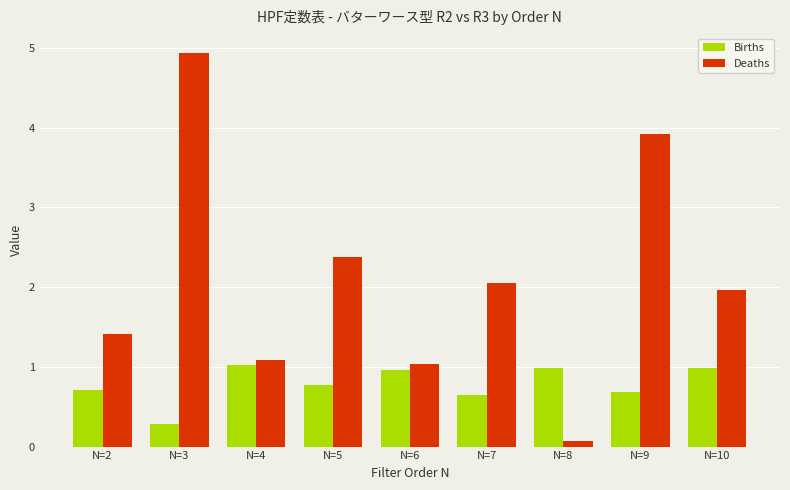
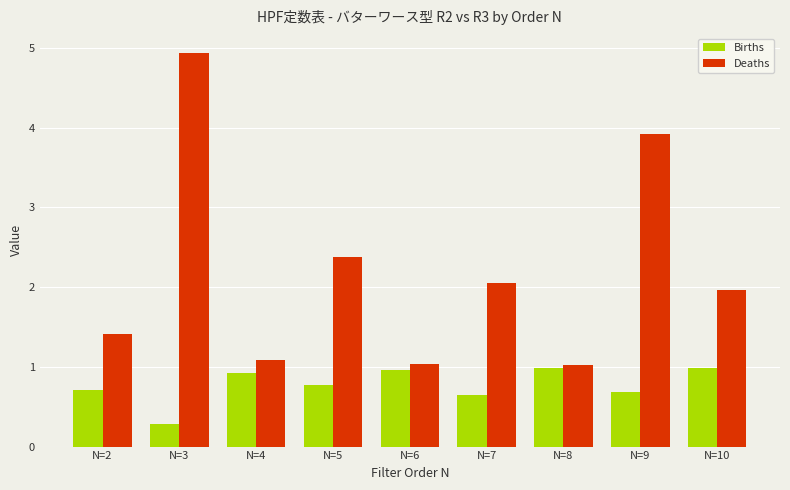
  {
    "Births": {
      "N=2": 0.7,
      "N=3": 0.3,
-     "N=4": 1.0,
+     "N=4": 0.9,
      "N=5": 0.8,
      "N=6": 1.0,
      "N=7": 0.7,
      "N=8": 1.0,
      "N=9": 0.7,
      "N=10": 1.0
    },
    "Deaths": {
      "N=2": 1.4,
      "N=3": 4.9,
      "N=4": 1.1,
      "N=5": 2.4,
      "N=6": 1.0,
      "N=7": 2.0,
-     "N=8": 0.1,
+     "N=8": 1.0,
      "N=9": 3.9,
      "N=10": 2.0
    }
  }
